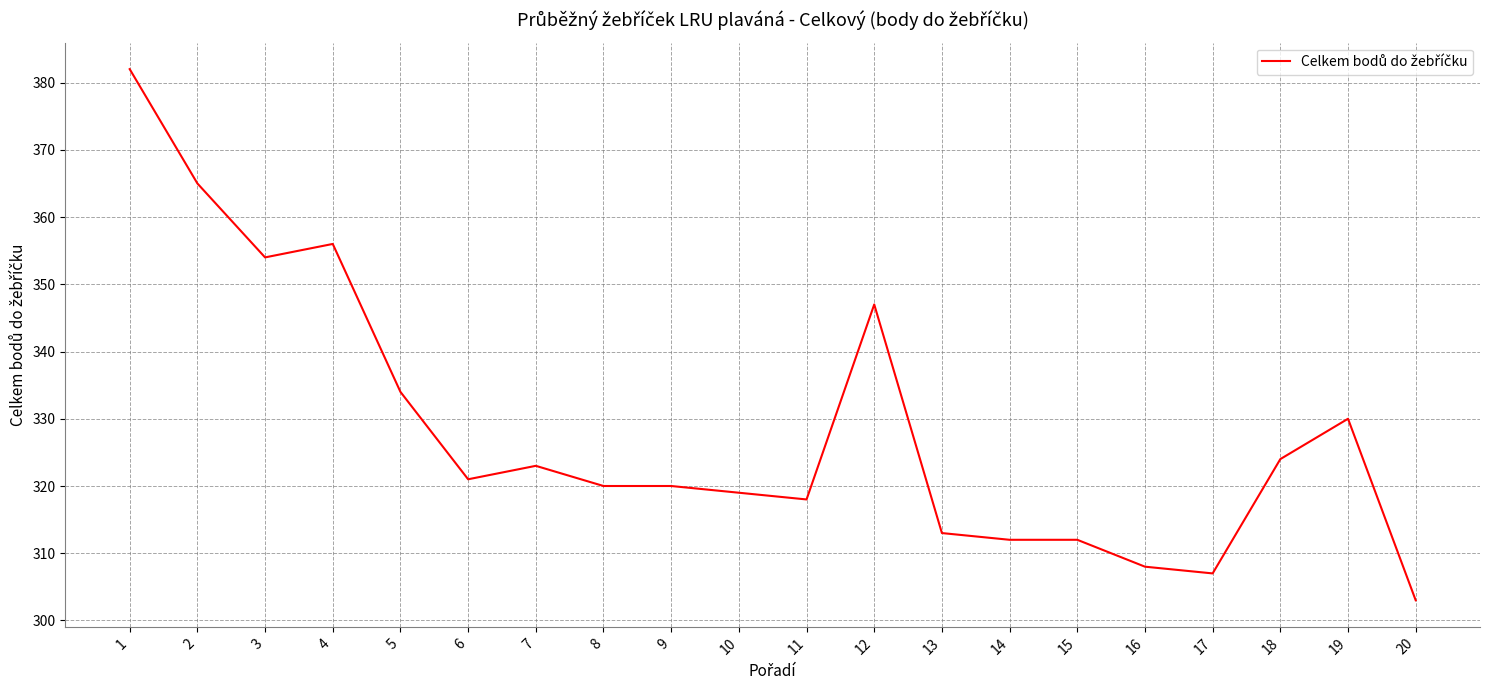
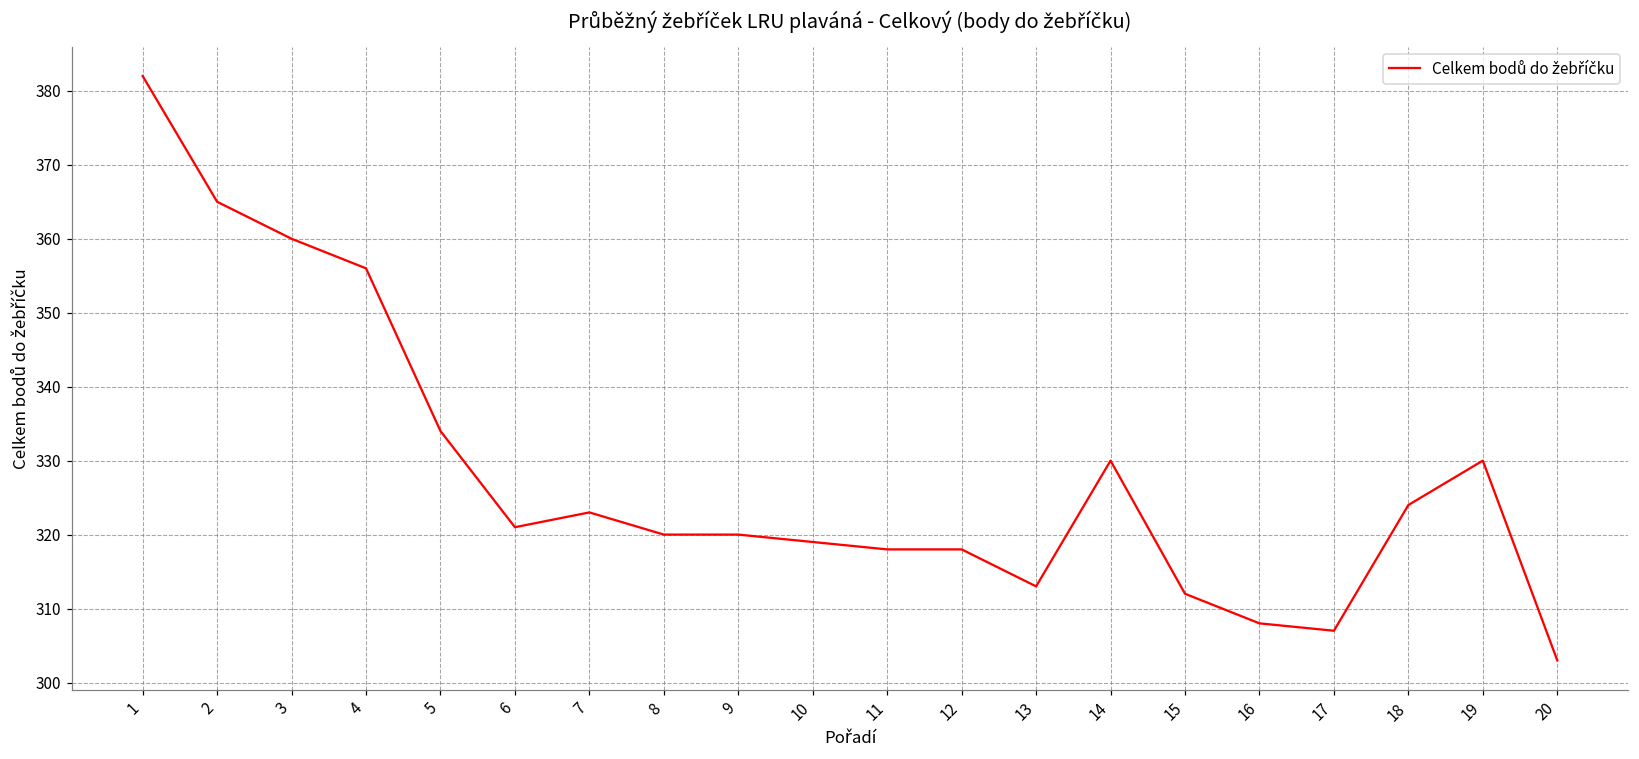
  {
    "1": 382,
    "2": 365,
-   "3": 354,
+   "3": 360,
    "4": 356,
    "5": 334,
    "6": 321,
    "7": 323,
    "8": 320,
    "9": 320,
    "10": 319,
    "11": 318,
-   "12": 347,
+   "12": 318,
    "13": 313,
-   "14": 312,
+   "14": 330,
    "15": 312,
    "16": 308,
    "17": 307,
    "18": 324,
    "19": 330,
    "20": 303
  }
